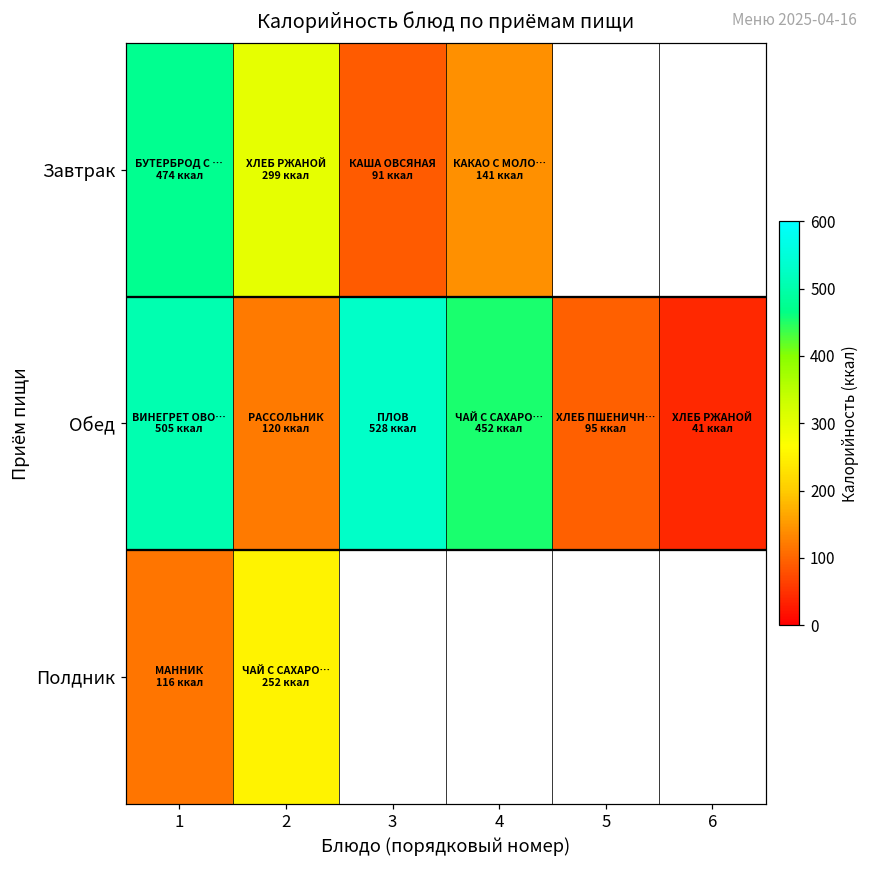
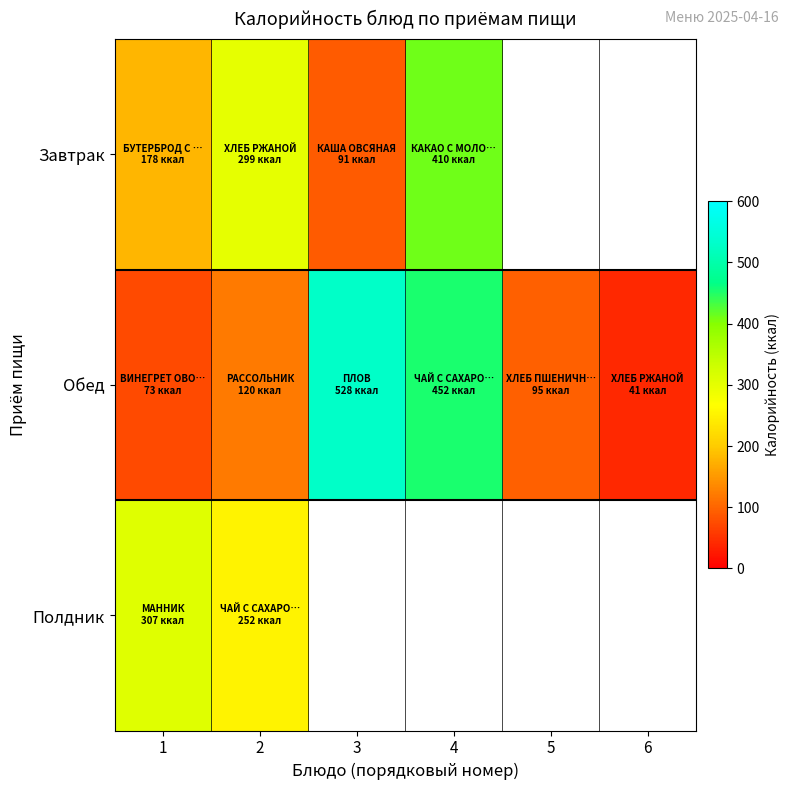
  {
    "Завтрак": {
-     "1": 474,
+     "1": 178,
      "2": 299,
      "3": 91,
-     "4": 141
+     "4": 410
    },
    "Обед": {
-     "1": 505,
+     "1": 73,
      "2": 120,
      "3": 528,
      "4": 452,
      "5": 95,
      "6": 41
    },
    "Полдник": {
-     "1": 116,
+     "1": 307,
      "2": 252
    }
  }
